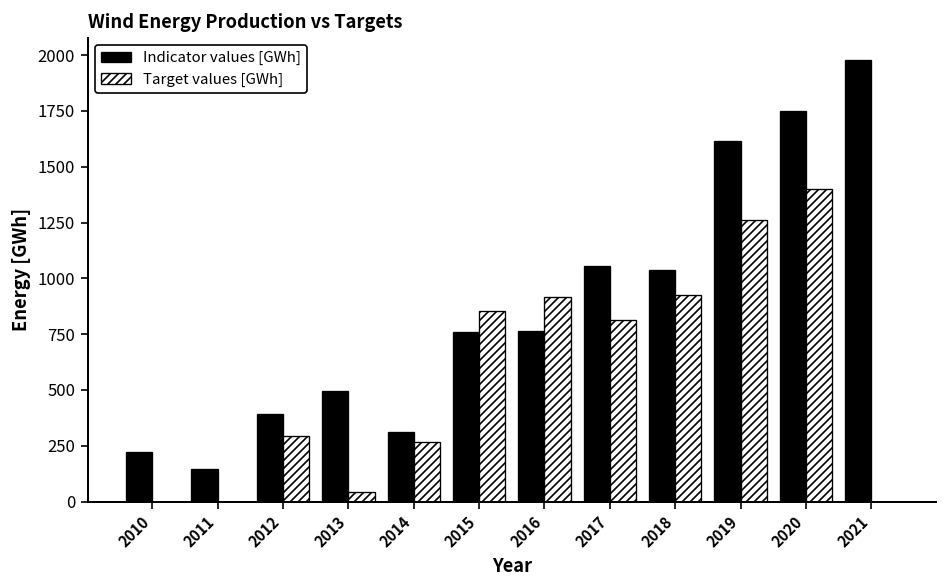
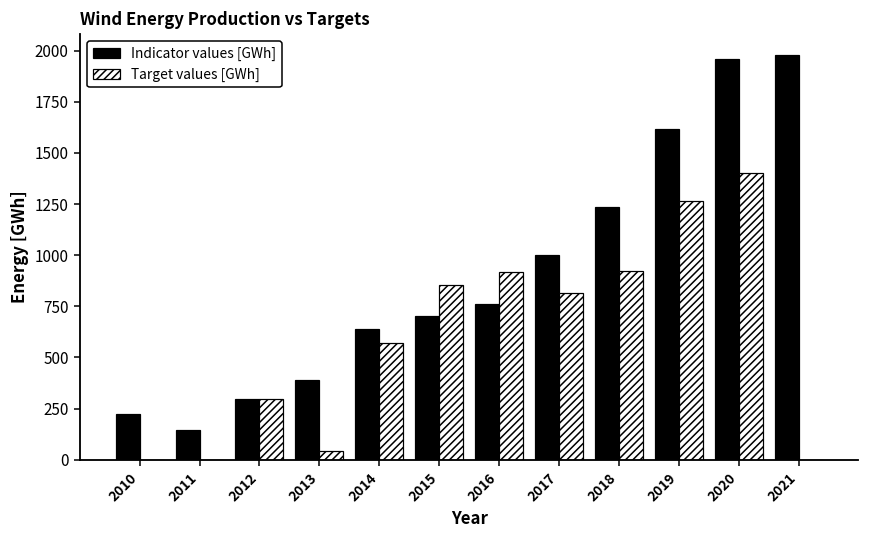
  {
    "Indicator values [GWh]": {
      "2010": 220,
      "2011": 140,
-     "2012": 390,
-     "2013": 490,
-     "2014": 310,
-     "2015": 760,
+     "2012": 300,
+     "2013": 390,
+     "2014": 640,
+     "2015": 700,
      "2016": 760,
-     "2017": 1060,
-     "2018": 1040,
+     "2017": 1000,
+     "2018": 1230,
      "2019": 1620,
-     "2020": 1750,
+     "2020": 1960,
      "2021": 1980
    },
    "Target values [GWh]": {
      "2010": 0,
      "2011": 0,
      "2012": 300,
      "2013": 40,
-     "2014": 270,
+     "2014": 570,
      "2015": 850,
      "2016": 920,
      "2017": 810,
      "2018": 920,
      "2019": 1260,
      "2020": 1400,
      "2021": 0
    }
  }
